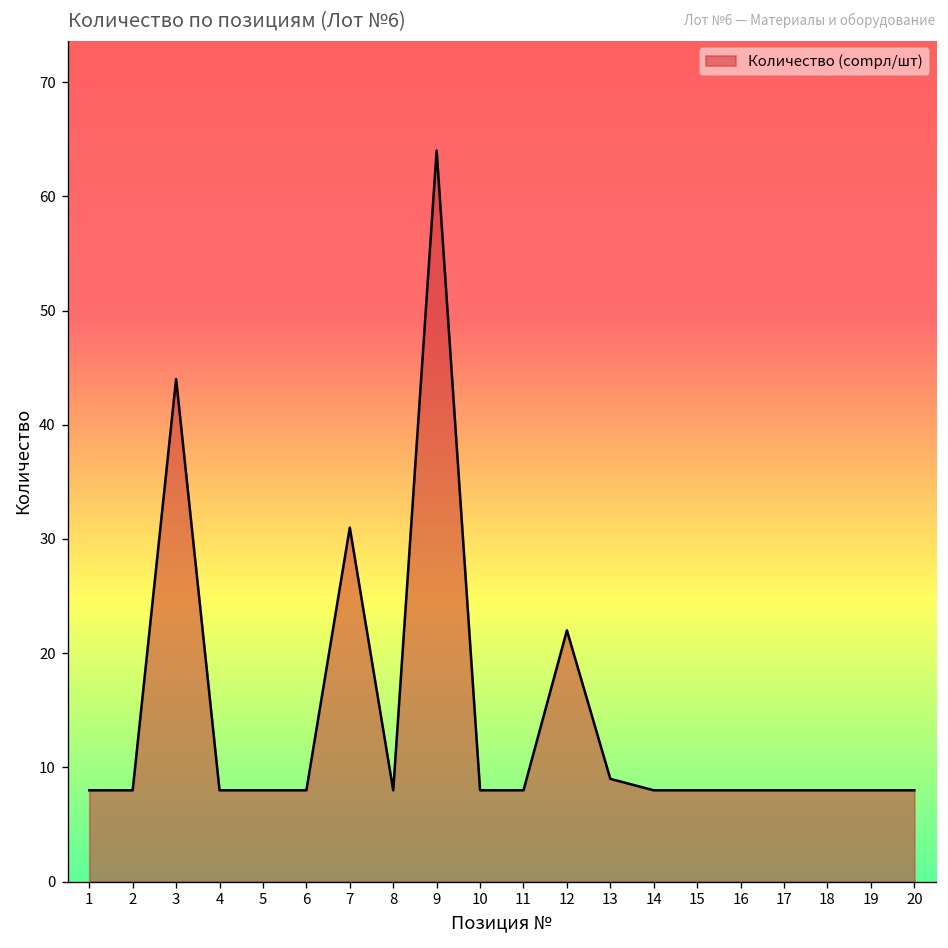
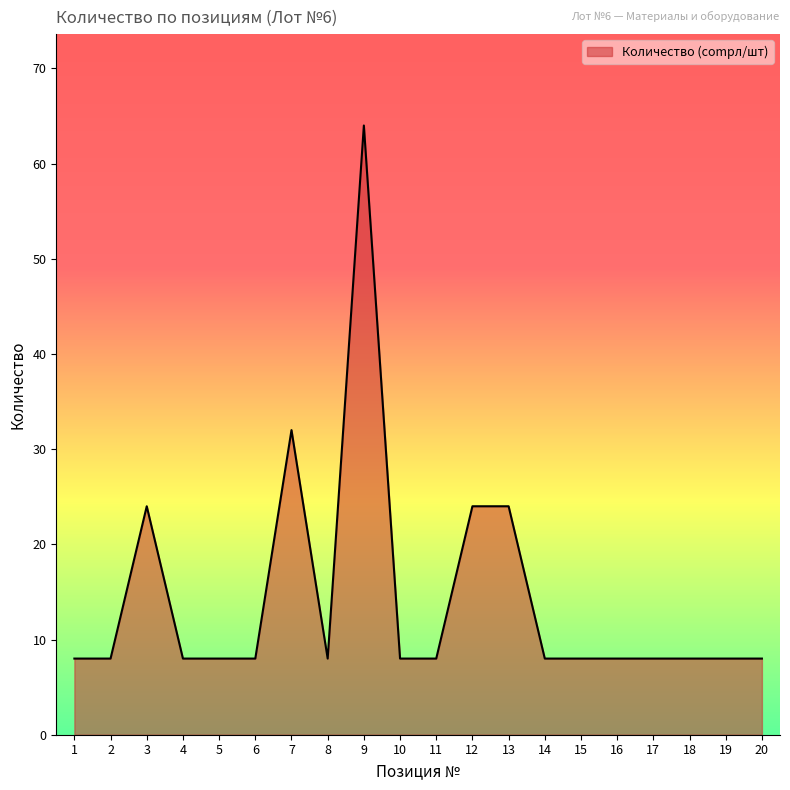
  {
    "1": 8,
    "2": 8,
-   "3": 44,
+   "3": 24,
    "4": 8,
    "5": 8,
    "6": 8,
-   "7": 31,
+   "7": 32,
    "8": 8,
    "9": 64,
    "10": 8,
    "11": 8,
-   "12": 22,
-   "13": 9,
+   "12": 24,
+   "13": 24,
    "14": 8,
    "15": 8,
    "16": 8,
    "17": 8,
    "18": 8,
    "19": 8,
    "20": 8
  }
